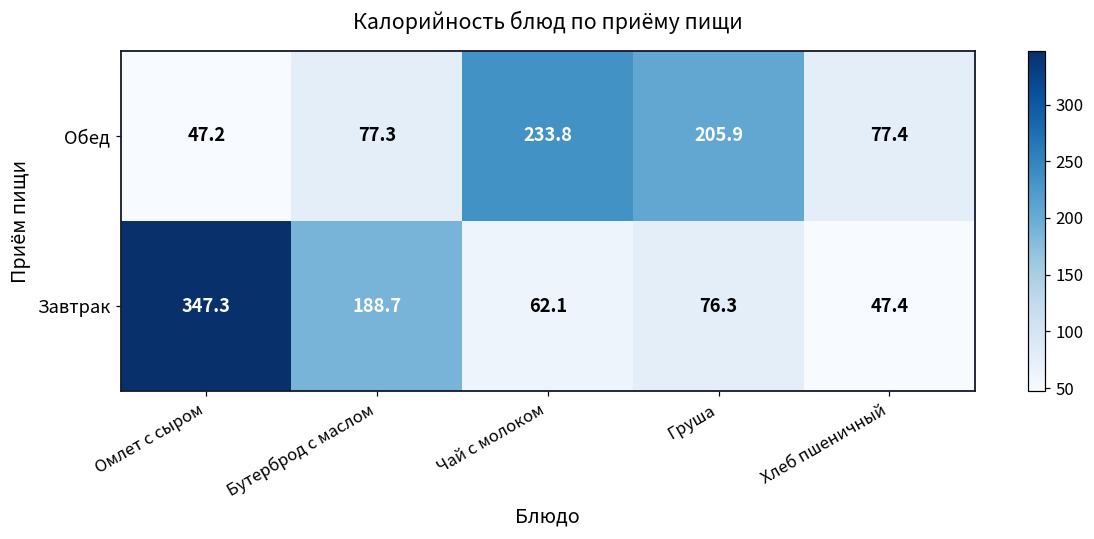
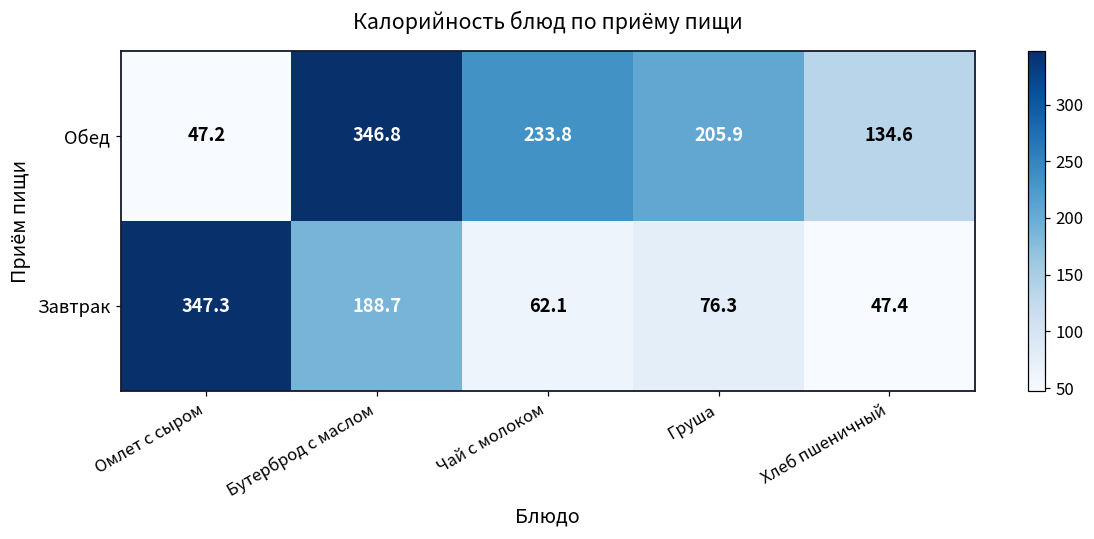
  {
    "Обед": {
      "Омлет с сыром": 47.2,
-     "Бутерброд с маслом": 77.3,
+     "Бутерброд с маслом": 346.8,
      "Чай с молоком": 233.8,
      "Груша": 205.9,
-     "Хлеб пшеничный": 77.4
+     "Хлеб пшеничный": 134.6
    },
    "Завтрак": {
      "Омлет с сыром": 347.3,
      "Бутерброд с маслом": 188.7,
      "Чай с молоком": 62.1,
      "Груша": 76.3,
      "Хлеб пшеничный": 47.4
    }
  }
